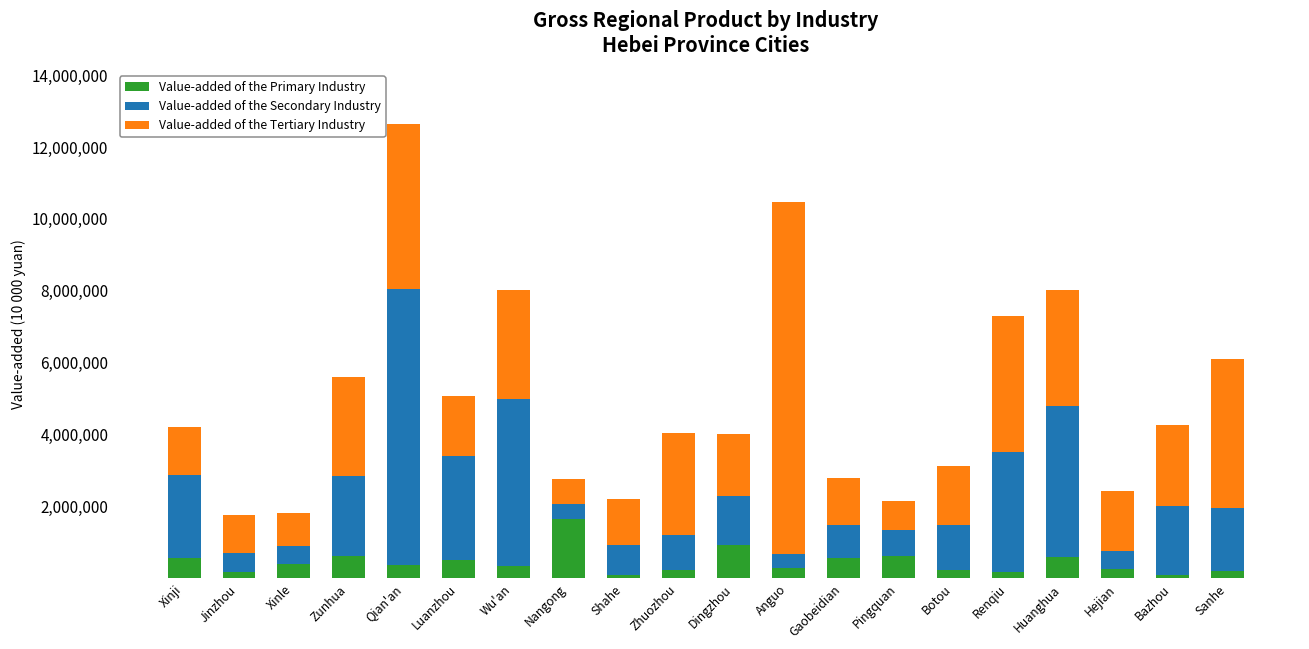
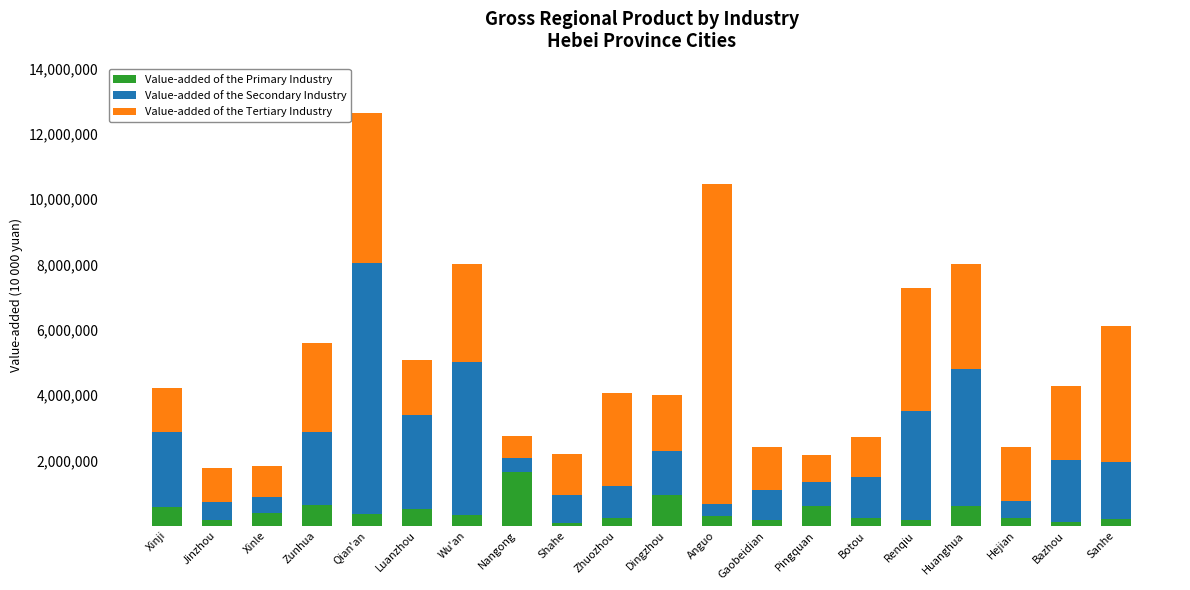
  {
    "Value-added of the Primary Industry": {
      "Xinji": "600,000",
      "Jinzhou": "200,000",
      "Xinle": "400,000",
      "Zunhua": "600,000",
      "Qian'an": "400,000",
      "Luanzhou": "500,000",
      "Wu'an": "300,000",
      "Nangong": "1,600,000",
      "Shahe": "100,000",
      "Zhuozhou": "200,000",
      "Dingzhou": "900,000",
      "Anguo": "300,000",
-     "Gaobeidian": "600,000",
+     "Gaobeidian": "200,000",
      "Pingquan": "600,000",
      "Botou": "200,000",
      "Renqiu": "200,000",
      "Huanghua": "600,000",
      "Hejian": "200,000",
      "Bazhou": "100,000",
      "Sanhe": "200,000"
    },
    "Value-added of the Secondary Industry": {
      "Xinji": "2,300,000",
      "Jinzhou": "500,000",
      "Xinle": "500,000",
      "Zunhua": "2,200,000",
      "Qian'an": "7,700,000",
      "Luanzhou": "2,900,000",
      "Wu'an": "4,700,000",
      "Nangong": "400,000",
      "Shahe": "800,000",
      "Zhuozhou": "1,000,000",
      "Dingzhou": "1,300,000",
      "Anguo": "400,000",
      "Gaobeidian": "900,000",
      "Pingquan": "700,000",
      "Botou": "1,300,000",
      "Renqiu": "3,300,000",
      "Huanghua": "4,200,000",
      "Hejian": "500,000",
      "Bazhou": "1,900,000",
      "Sanhe": "1,800,000"
    },
    "Value-added of the Tertiary Industry": {
      "Xinji": "1,300,000",
      "Jinzhou": "1,000,000",
      "Xinle": "900,000",
      "Zunhua": "2,700,000",
      "Qian'an": "4,600,000",
      "Luanzhou": "1,700,000",
      "Wu'an": "3,000,000",
      "Nangong": "700,000",
      "Shahe": "1,300,000",
      "Zhuozhou": "2,800,000",
      "Dingzhou": "1,700,000",
      "Anguo": "9,800,000",
      "Gaobeidian": "1,300,000",
      "Pingquan": "800,000",
-     "Botou": "1,600,000",
+     "Botou": "1,200,000",
      "Renqiu": "3,800,000",
      "Huanghua": "3,200,000",
      "Hejian": "1,700,000",
      "Bazhou": "2,300,000",
      "Sanhe": "4,100,000"
    }
  }
